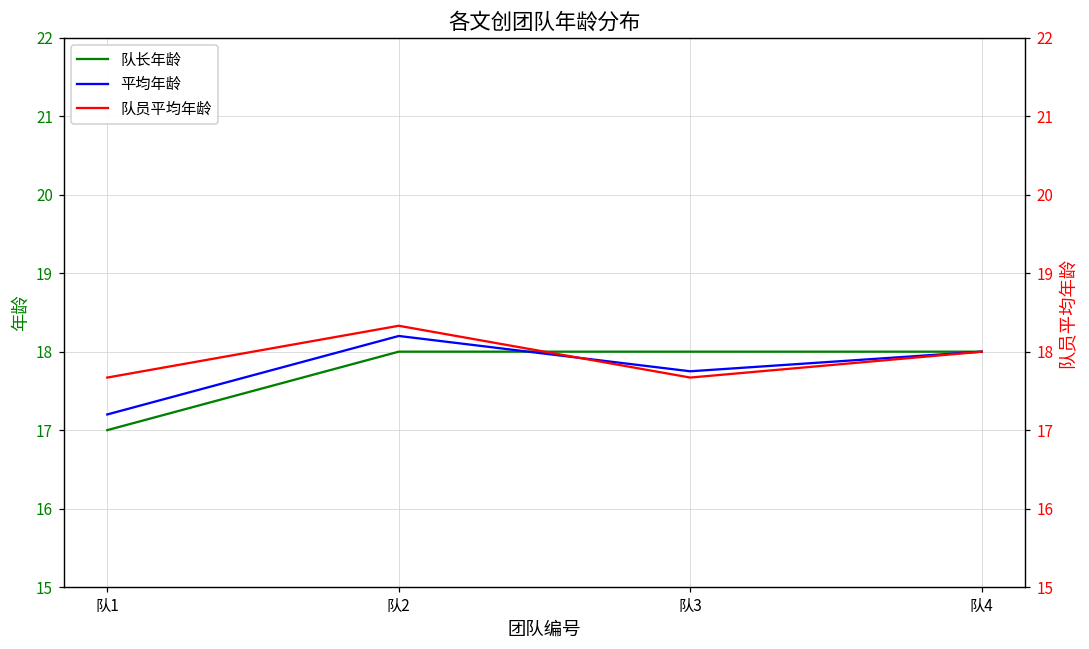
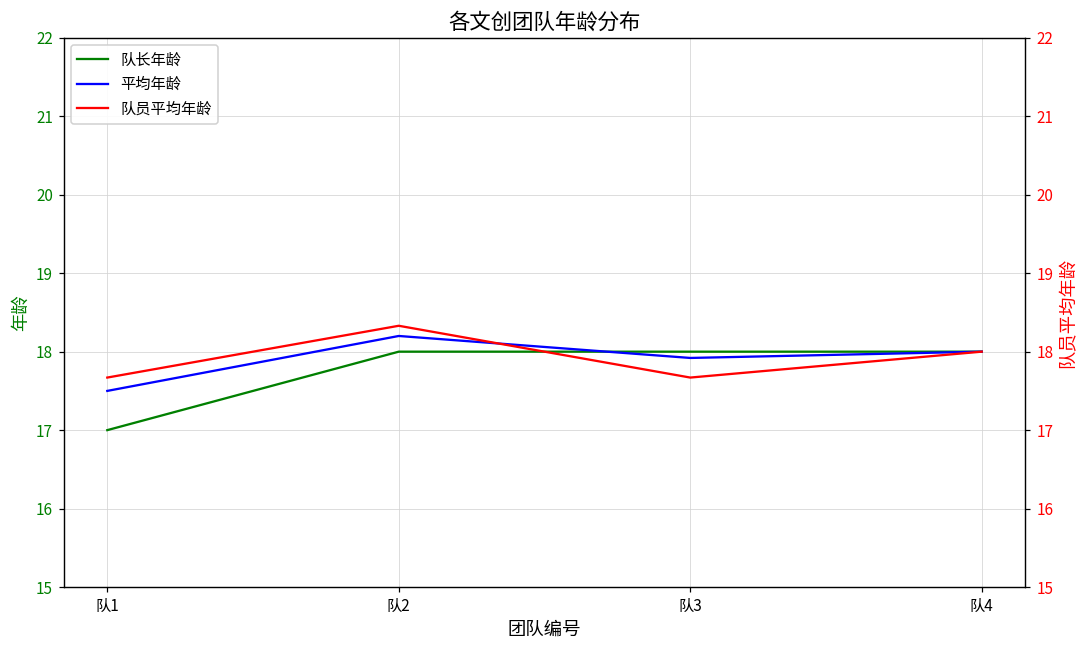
  {
    "队长年龄": {
      "队1": 17.0,
      "队2": 18.0,
      "队3": 18.0
    },
    "平均年龄": {
-     "队1": 17.2,
+     "队1": 17.5,
      "队2": 18.2,
-     "队3": 17.8
+     "队3": 17.9
    },
    "队员平均年龄": {
      "队1": 17.7,
      "队2": 18.3,
      "队3": 17.7,
      "队4": 18.0
    }
  }
